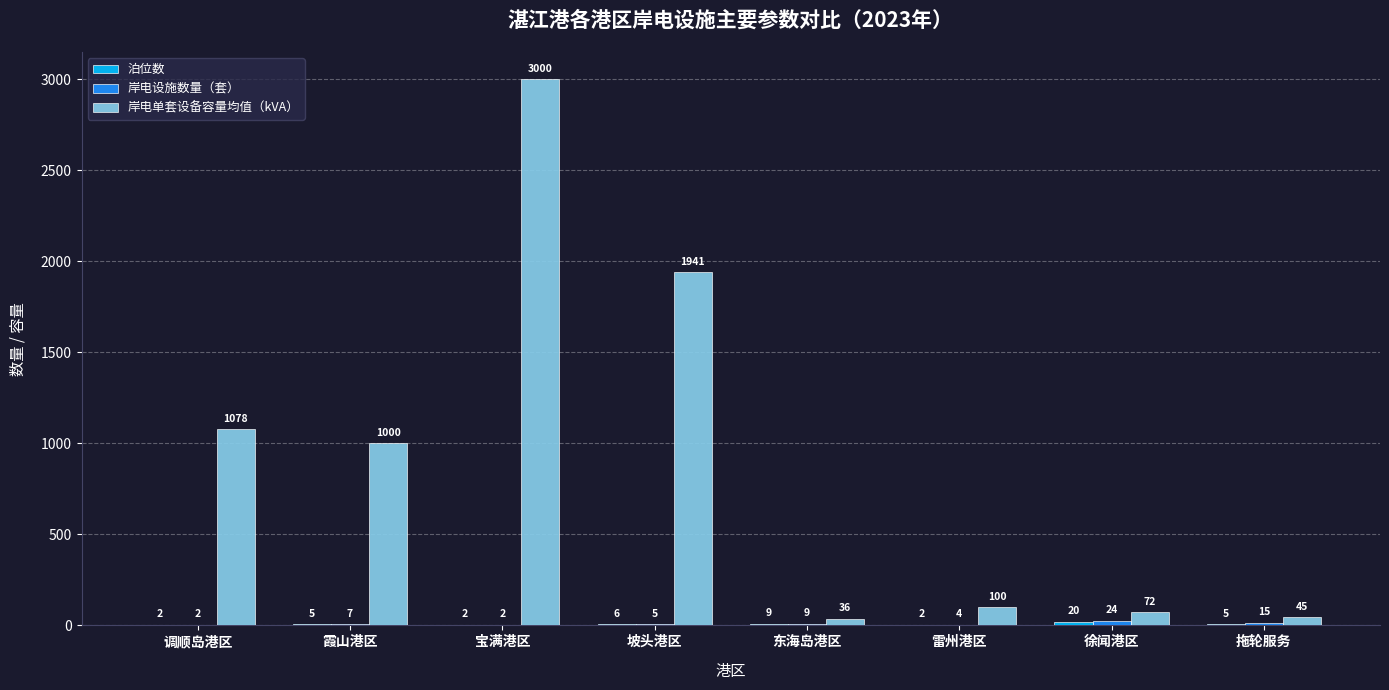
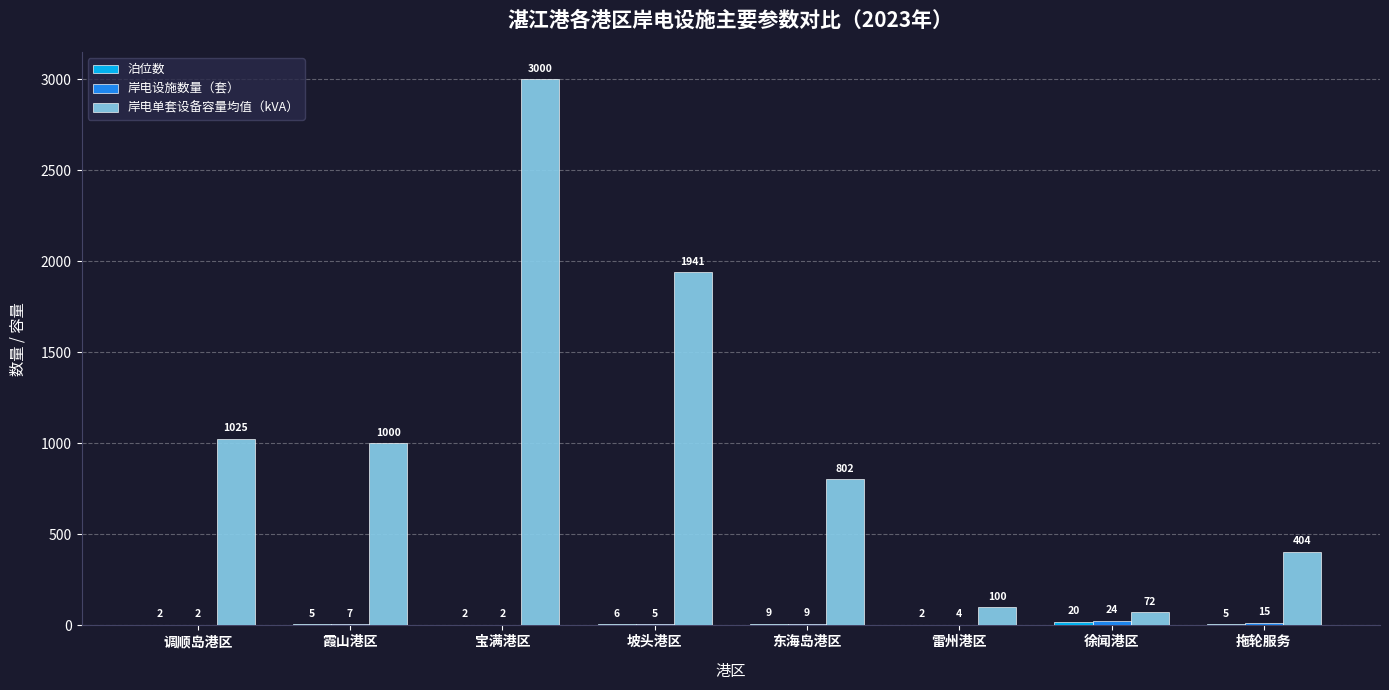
  {
    "岸电单套设备容量均值（kVA）": {
-     "调顺岛港区": 1078,
+     "调顺岛港区": 1025,
      "霞山港区": 1000,
      "宝满港区": 3000,
      "坡头港区": 1941,
-     "东海岛港区": 36,
+     "东海岛港区": 802,
      "雷州港区": 100,
      "徐闻港区": 72,
-     "拖轮服务": 45
+     "拖轮服务": 404
    }
  }
